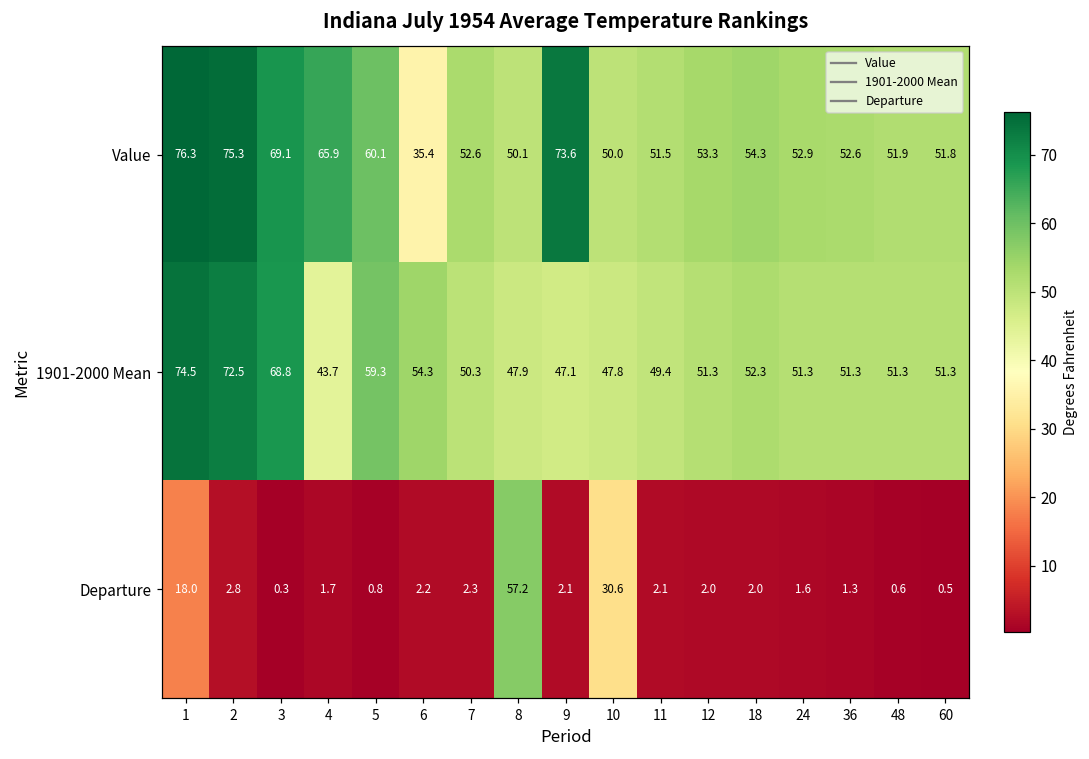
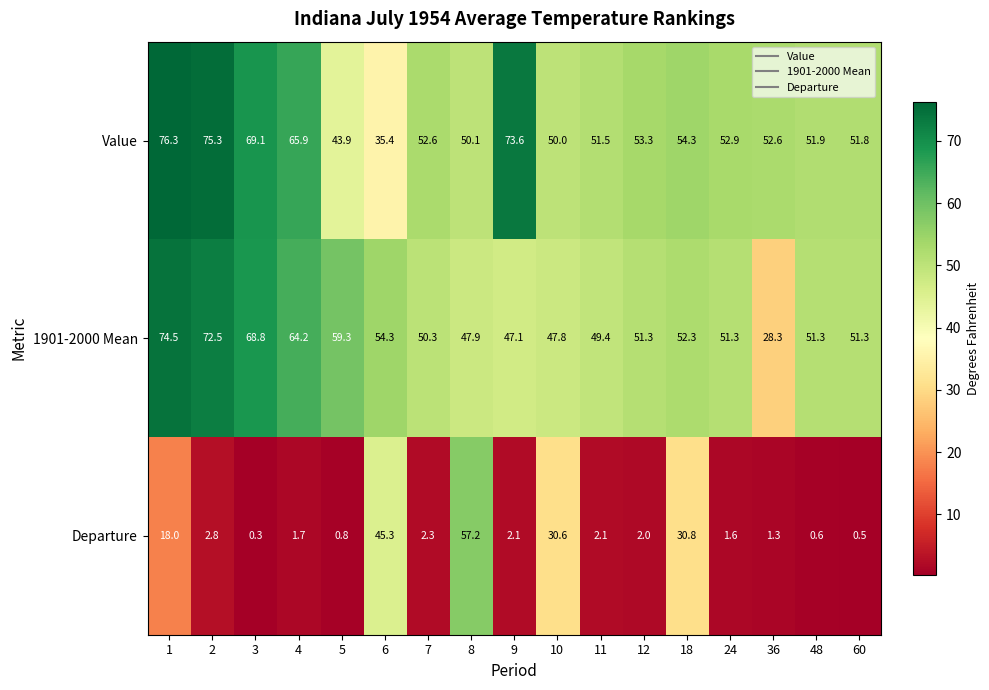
  {
    "Value": {
      "1": 76.3,
      "2": 75.3,
      "3": 69.1,
      "4": 65.9,
-     "5": 60.1,
+     "5": 43.9,
      "6": 35.4,
      "7": 52.6,
      "8": 50.1,
      "9": 73.6,
      "10": 50.0,
      "11": 51.5,
      "12": 53.3,
      "18": 54.3,
      "24": 52.9,
      "36": 52.6,
      "48": 51.9,
      "60": 51.8
    },
    "1901-2000 Mean": {
      "1": 74.5,
      "2": 72.5,
      "3": 68.8,
-     "4": 43.7,
+     "4": 64.2,
      "5": 59.3,
      "6": 54.3,
      "7": 50.3,
      "8": 47.9,
      "9": 47.1,
      "10": 47.8,
      "11": 49.4,
      "12": 51.3,
      "18": 52.3,
      "24": 51.3,
-     "36": 51.3,
+     "36": 28.3,
      "48": 51.3,
      "60": 51.3
    },
    "Departure": {
      "1": 18.0,
      "2": 2.8,
      "3": 0.3,
      "4": 1.7,
      "5": 0.8,
-     "6": 2.2,
+     "6": 45.3,
      "7": 2.3,
      "8": 57.2,
      "9": 2.1,
      "10": 30.6,
      "11": 2.1,
      "12": 2.0,
-     "18": 2.0,
+     "18": 30.8,
      "24": 1.6,
      "36": 1.3,
      "48": 0.6,
      "60": 0.5
    }
  }
